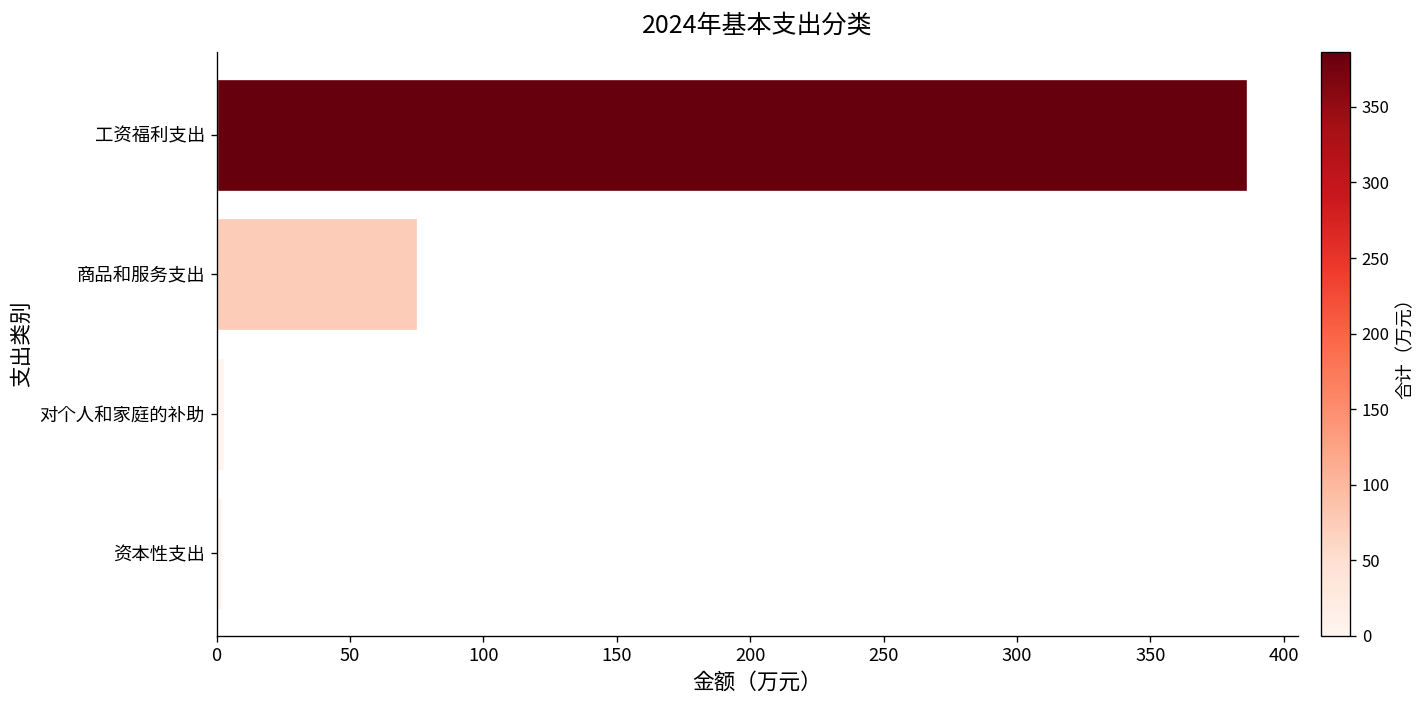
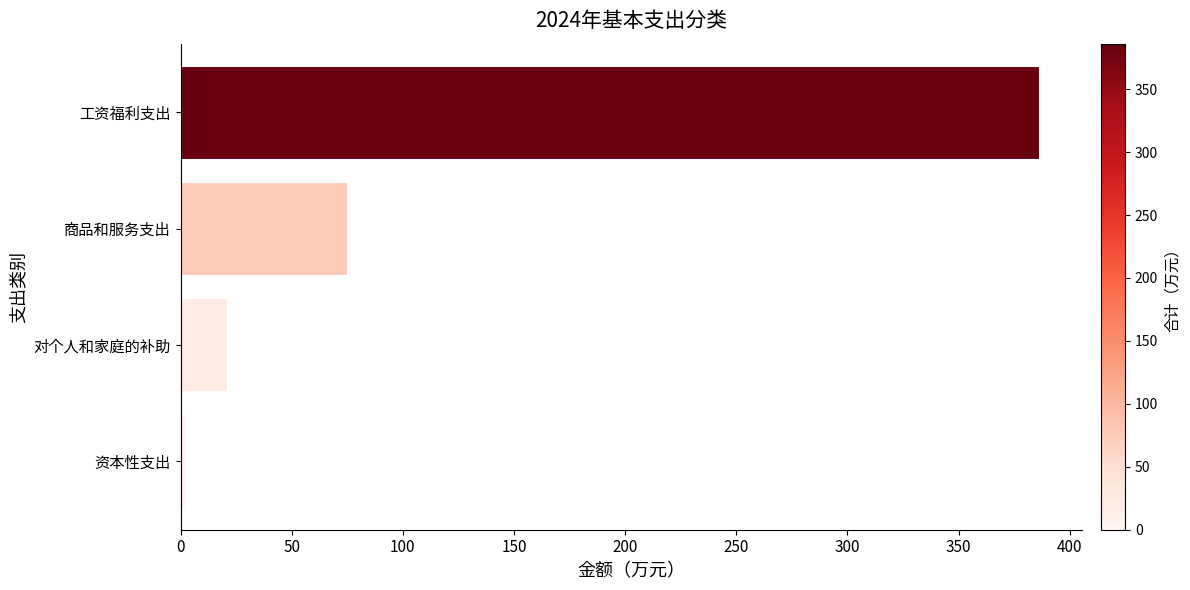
  {
    "工资福利支出": 386,
    "商品和服务支出": 75,
-   "对个人和家庭的补助": 3,
+   "对个人和家庭的补助": 21,
    "资本性支出": 2
  }
